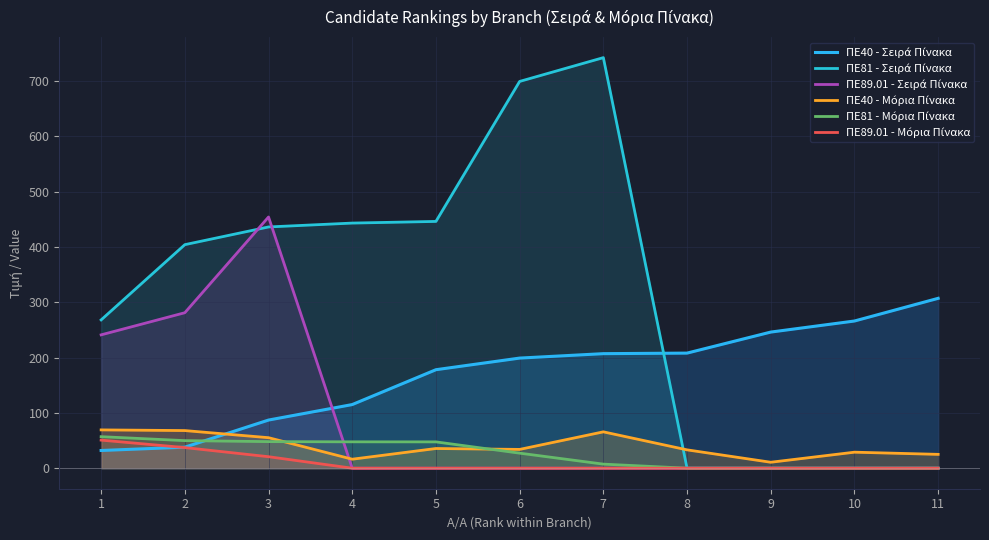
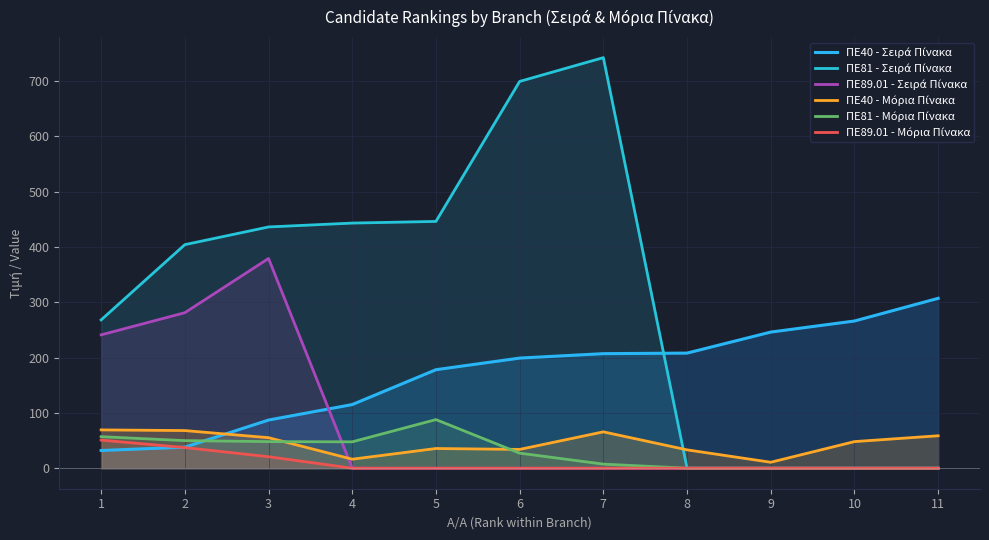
  {
    "ΠΕ89.01 - Σειρά Πίνακα": {
      "1": 240,
      "2": 280,
-     "3": 450
+     "3": 380
    },
    "ΠΕ40 - Μόρια Πίνακα": {
      "1": 70,
      "2": 70,
      "3": 60,
      "4": 20,
      "5": 40,
      "6": 30,
      "7": 70,
      "8": 30,
      "9": 10,
-     "10": 30,
-     "11": 30
+     "10": 50,
+     "11": 60
    },
    "ΠΕ81 - Μόρια Πίνακα": {
      "1": 60,
      "2": 50,
      "3": 50,
      "4": 50,
-     "5": 50,
+     "5": 90,
      "6": 30,
      "7": 10
    },
    "ΠΕ89.01 - Μόρια Πίνακα": {
      "1": 50,
      "3": 20
    }
  }
